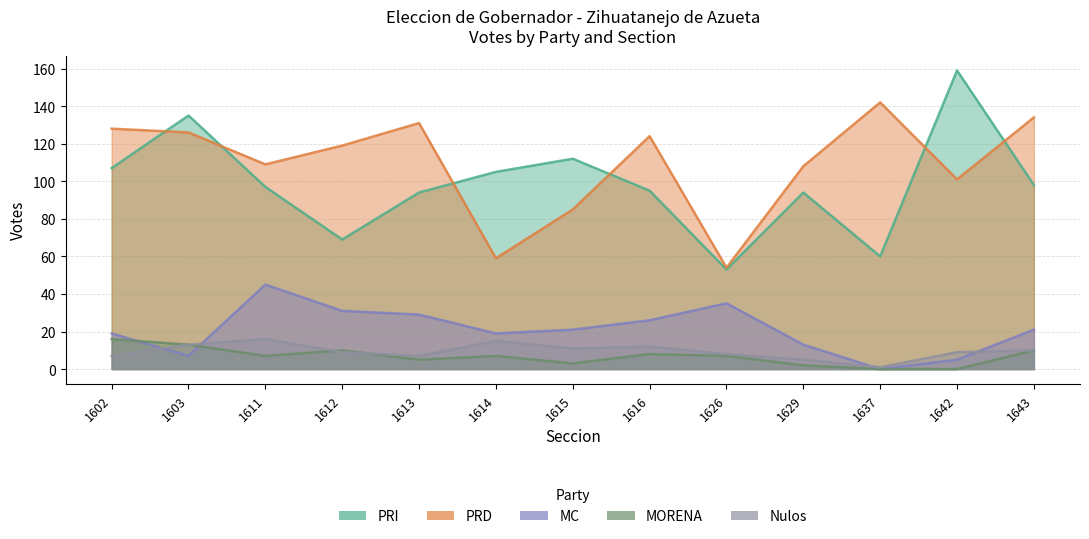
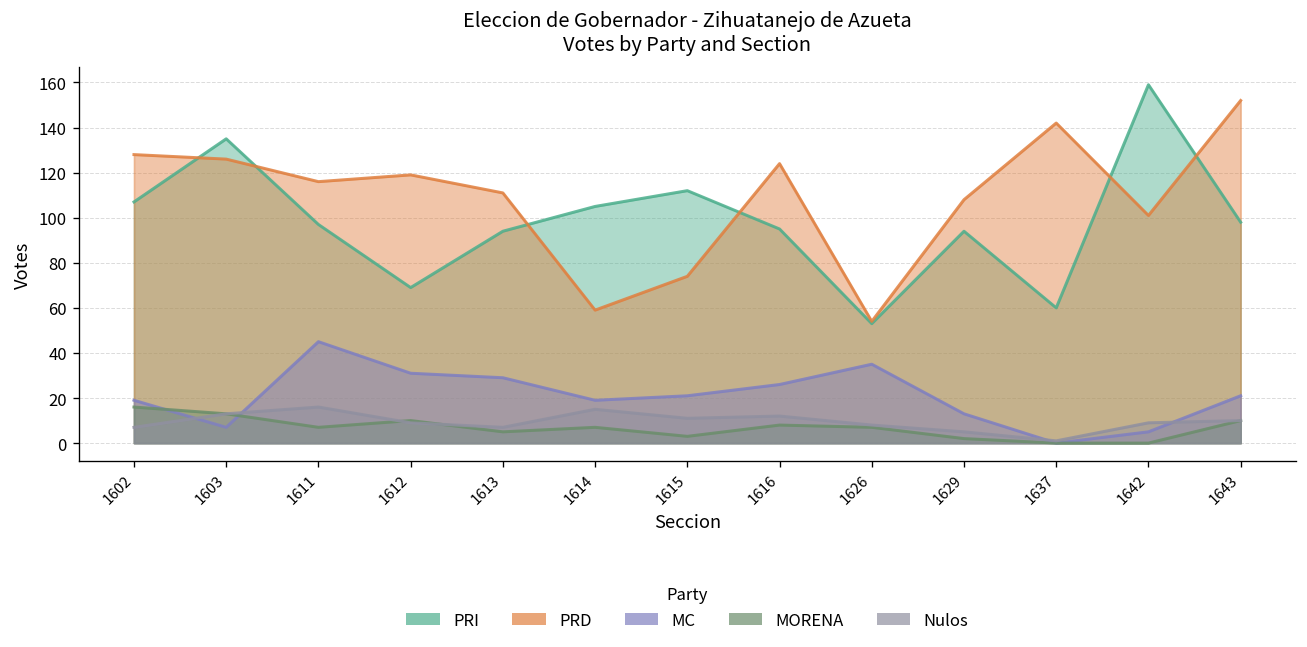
  {
    "PRD": {
      "1602": 128,
      "1603": 126,
-     "1611": 109,
+     "1611": 116,
      "1612": 119,
-     "1613": 131,
+     "1613": 111,
      "1614": 59,
-     "1615": 85,
+     "1615": 74,
      "1616": 124,
      "1629": 108,
      "1637": 142,
      "1642": 101,
-     "1643": 134
+     "1643": 152
    }
  }
